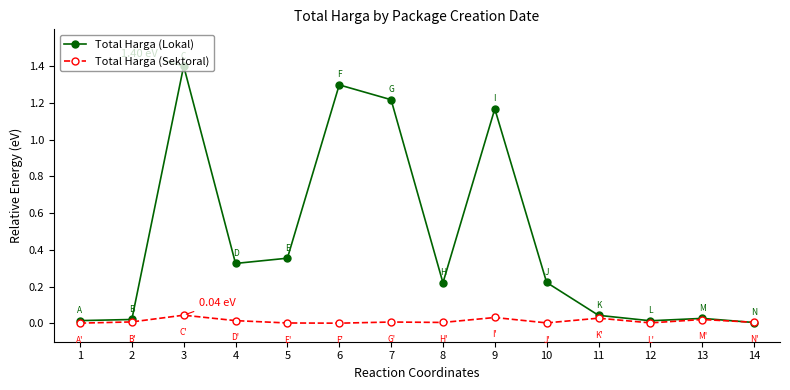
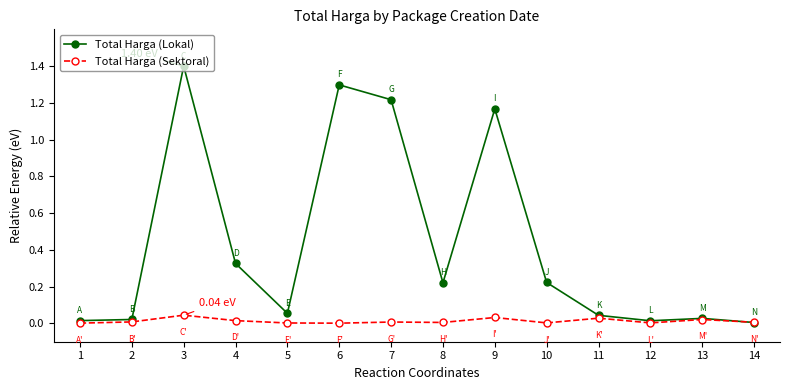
  {
    "Total Harga (Lokal)": {
      "4": 0.33,
-     "5": 0.35,
+     "5": 0.05,
      "6": 1.30,
      "7": 1.22,
      "8": 0.22,
      "9": 1.17,
      "10": 0.22,
      "11": 0.04
    },
    "Total Harga (Sektoral)": {
      "3": 0.04
    }
  }
